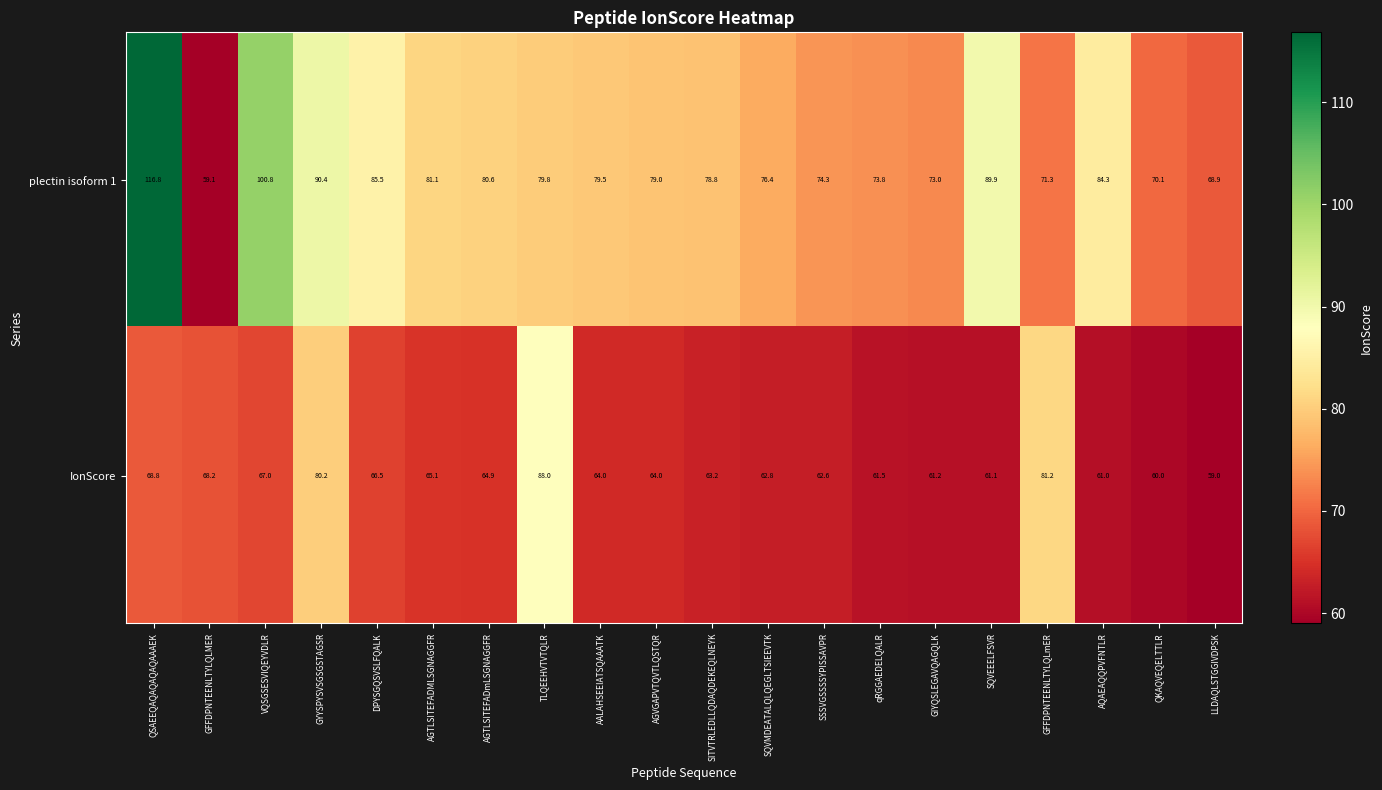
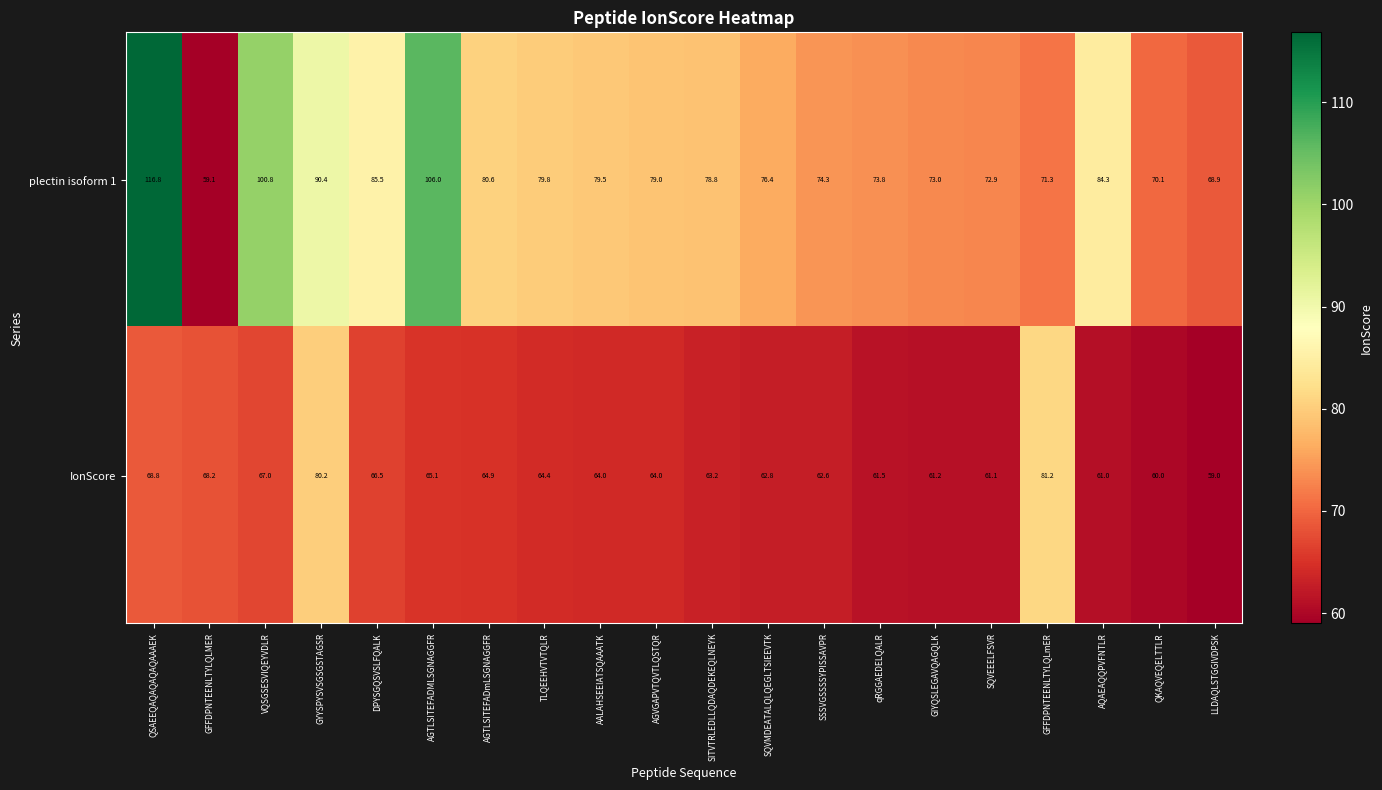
  {
    "plectin isoform 1": {
      "QSAEEQAQAQAQAQAAAEK": 116.8,
      "GFFDPNTEENLTYLQLMER": 59.1,
      "VQSGSESVIQEYVDLR": 100.8,
      "GYYSPYSVSGSGSTAGSR": 90.4,
      "DPYSGQSVSLFQALK": 85.5,
-     "AGTLSITEFADMLSGNAGGFR": 81.1,
+     "AGTLSITEFADMLSGNAGGFR": 106.0,
      "AGTLSITEFADmLSGNAGGFR": 80.6,
      "TLQEEHVTVTQLR": 79.8,
      "AALAHSEEIATSQAAATK": 79.5,
      "AGVGAPVTQVTLQSTQR": 79.0,
      "SITVTRLEDLLQDAQDEKEQLNEYK": 78.8,
      "SQVMDEATALQLQEGLTSIEEVTK": 76.4,
      "SSSVGSSSSYPISSAVPR": 74.3,
      "qRGGAEDELQALR": 73.8,
      "GIYQSLEGAVQAGQLK": 73.0,
-     "SQVEEELFSVR": 89.9,
+     "SQVEEELFSVR": 72.9,
      "GFFDPNTEENLTYLQLmER": 71.3,
      "AQAEAQQPVFNTLR": 84.3,
      "QKAQVEQELTTLR": 70.1,
      "LLDAQLSTGGIVDPSK": 68.9
    },
    "IonScore": {
      "QSAEEQAQAQAQAQAAAEK": 68.8,
      "GFFDPNTEENLTYLQLMER": 68.2,
      "VQSGSESVIQEYVDLR": 67.0,
      "GYYSPYSVSGSGSTAGSR": 80.2,
      "DPYSGQSVSLFQALK": 66.5,
      "AGTLSITEFADMLSGNAGGFR": 65.1,
      "AGTLSITEFADmLSGNAGGFR": 64.9,
-     "TLQEEHVTVTQLR": 88.0,
+     "TLQEEHVTVTQLR": 64.4,
      "AALAHSEEIATSQAAATK": 64.0,
      "AGVGAPVTQVTLQSTQR": 64.0,
      "SITVTRLEDLLQDAQDEKEQLNEYK": 63.2,
      "SQVMDEATALQLQEGLTSIEEVTK": 62.8,
      "SSSVGSSSSYPISSAVPR": 62.6,
      "qRGGAEDELQALR": 61.5,
      "GIYQSLEGAVQAGQLK": 61.2,
      "SQVEEELFSVR": 61.1,
      "GFFDPNTEENLTYLQLmER": 81.2,
      "AQAEAQQPVFNTLR": 61.0,
      "QKAQVEQELTTLR": 60.0,
      "LLDAQLSTGGIVDPSK": 59.0
    }
  }
